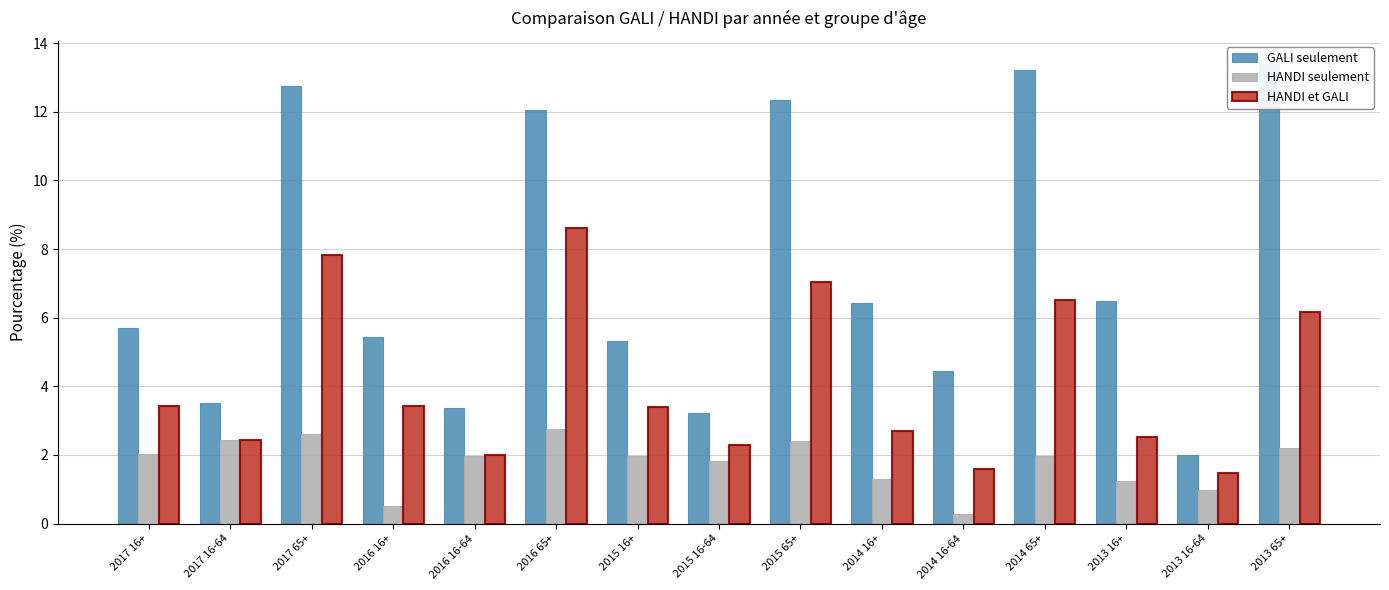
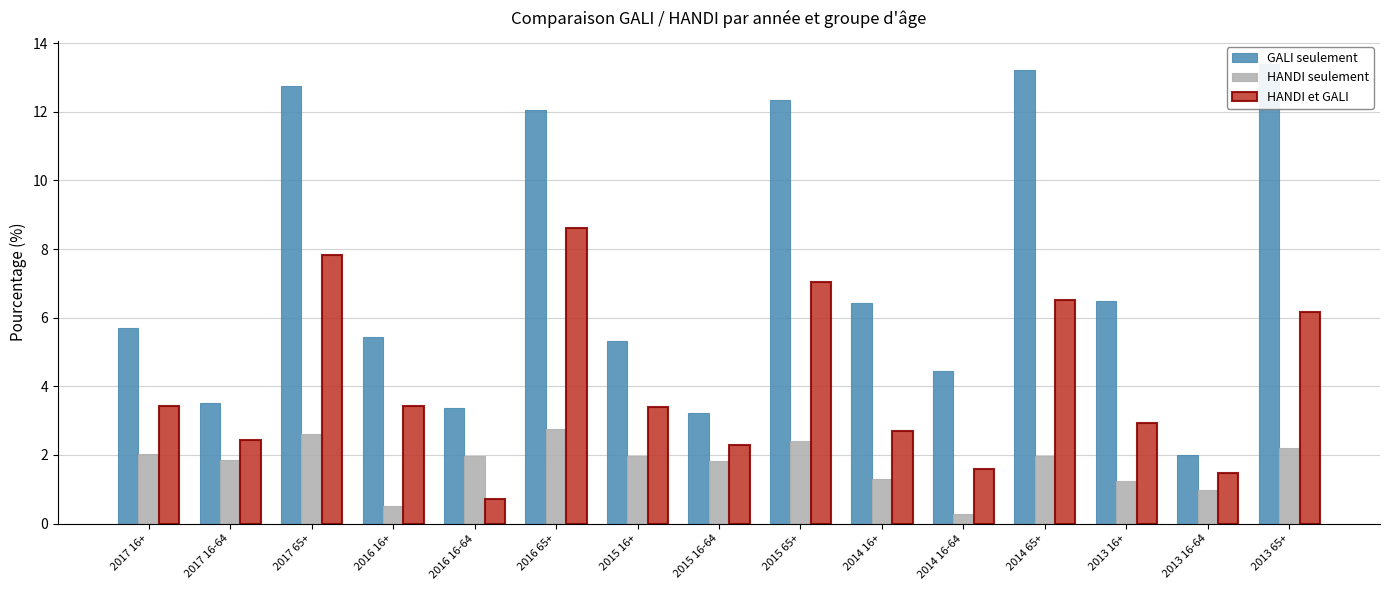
  {
    "GALI seulement": {
      "2017 16+": 5.7,
      "2017 16-64": 3.5,
      "2017 65+": 12.8,
      "2016 16+": 5.4,
      "2016 16-64": 3.4,
      "2016 65+": 12.0,
      "2015 16+": 5.3,
      "2015 16-64": 3.2,
      "2015 65+": 12.4,
      "2014 16+": 6.4,
      "2014 16-64": 4.4,
      "2014 65+": 13.2,
      "2013 16+": 6.5,
      "2013 16-64": 2.0
    },
    "HANDI seulement": {
      "2017 16+": 2.0,
-     "2017 16-64": 2.4,
+     "2017 16-64": 1.8,
      "2017 65+": 2.6,
      "2016 16+": 0.5,
      "2016 16-64": 2.0,
      "2016 65+": 2.8,
      "2015 16+": 2.0,
      "2015 16-64": 1.8,
      "2015 65+": 2.4,
      "2014 16+": 1.3,
      "2014 16-64": 0.3,
      "2014 65+": 2.0,
      "2013 16+": 1.3,
      "2013 16-64": 1.0,
      "2013 65+": 2.2
    },
    "HANDI et GALI": {
      "2017 16+": 3.4,
      "2017 16-64": 2.4,
      "2017 65+": 7.8,
      "2016 16+": 3.4,
-     "2016 16-64": 2.0,
+     "2016 16-64": 0.7,
      "2016 65+": 8.6,
      "2015 16+": 3.4,
      "2015 16-64": 2.3,
      "2015 65+": 7.0,
      "2014 16+": 2.7,
      "2014 16-64": 1.6,
      "2014 65+": 6.5,
-     "2013 16+": 2.5,
+     "2013 16+": 2.9,
      "2013 16-64": 1.5,
      "2013 65+": 6.2
    }
  }
